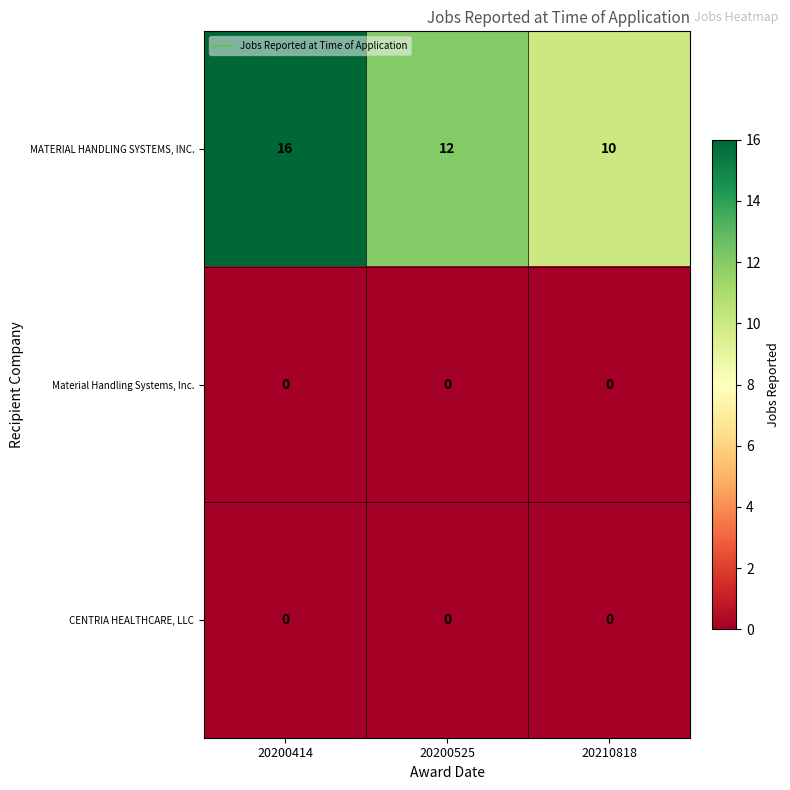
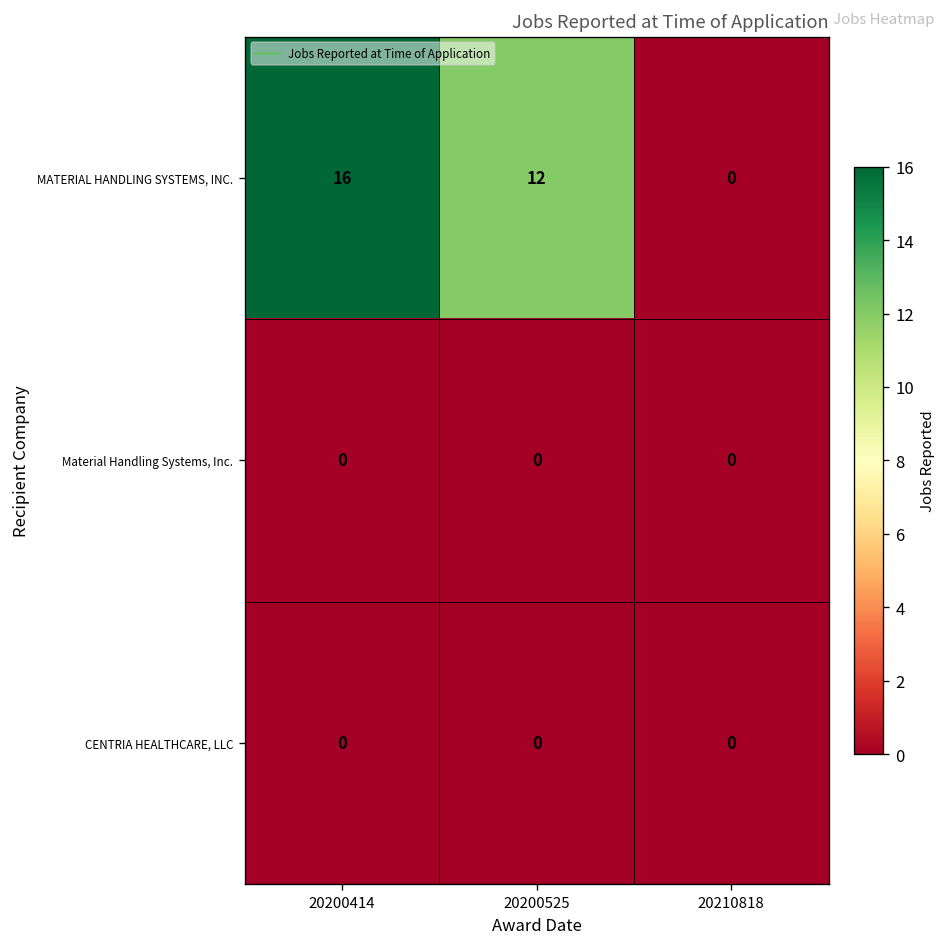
  {
    "MATERIAL HANDLING SYSTEMS, INC.": {
      "20200414": 16,
      "20200525": 12,
-     "20210818": 10
+     "20210818": 0
    },
    "Material Handling Systems, Inc.": {
      "20200414": 0,
      "20200525": 0,
      "20210818": 0
    },
    "CENTRIA HEALTHCARE, LLC": {
      "20200414": 0,
      "20200525": 0,
      "20210818": 0
    }
  }
